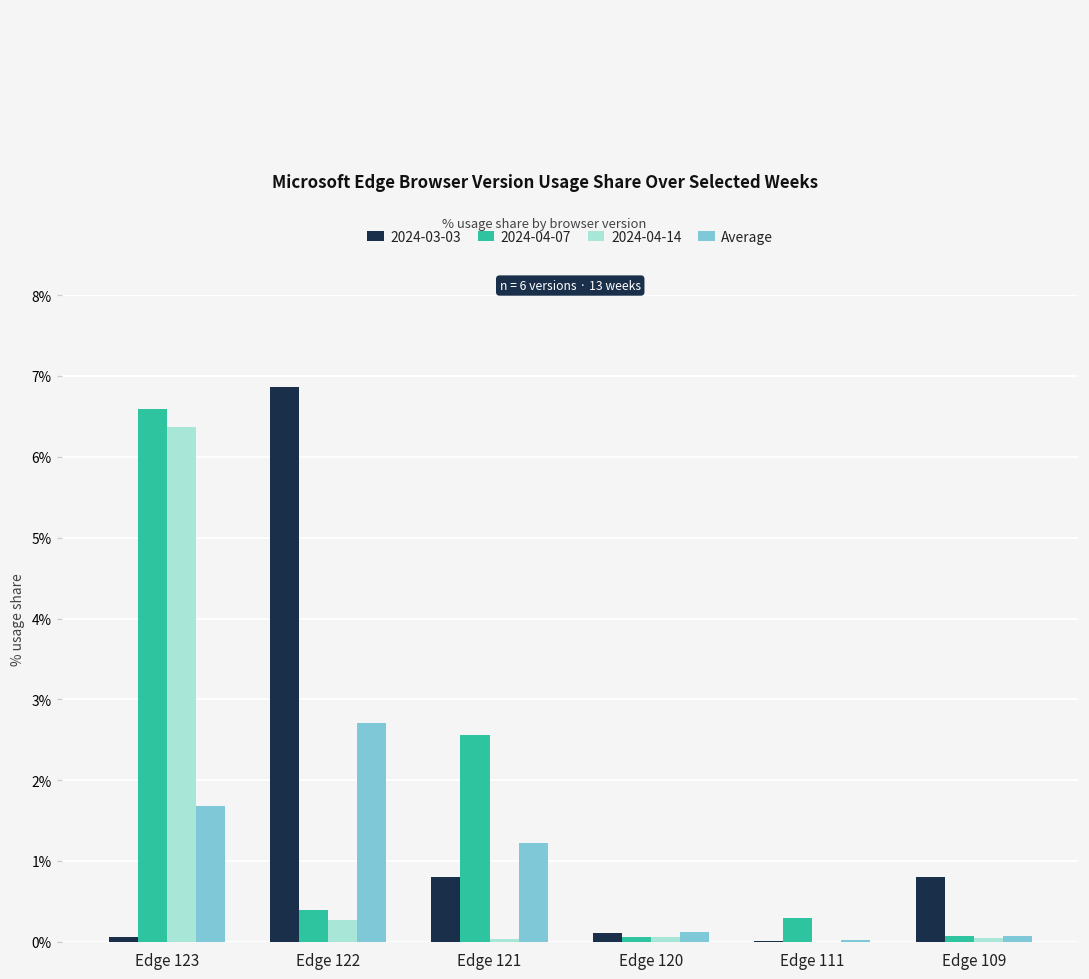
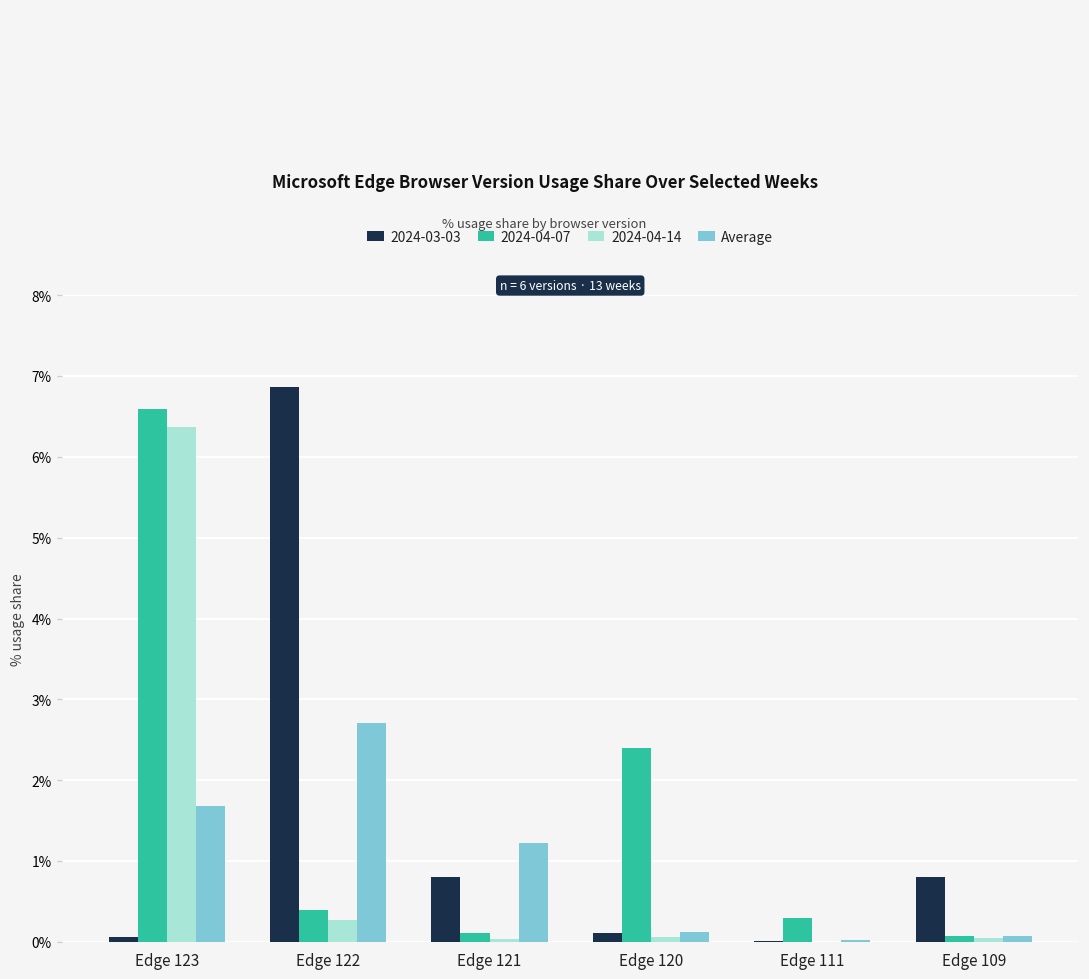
  {
    "2024-03-03": {
      "Edge 123": "0.1%",
      "Edge 122": "6.9%",
      "Edge 121": "0.8%",
      "Edge 120": "0.1%",
      "Edge 109": "0.8%"
    },
    "2024-04-07": {
      "Edge 123": "6.6%",
      "Edge 122": "0.4%",
-     "Edge 121": "2.6%",
-     "Edge 120": "0.1%",
+     "Edge 121": "0.1%",
+     "Edge 120": "2.4%",
      "Edge 111": "0.3%",
      "Edge 109": "0.1%"
    }
  }
